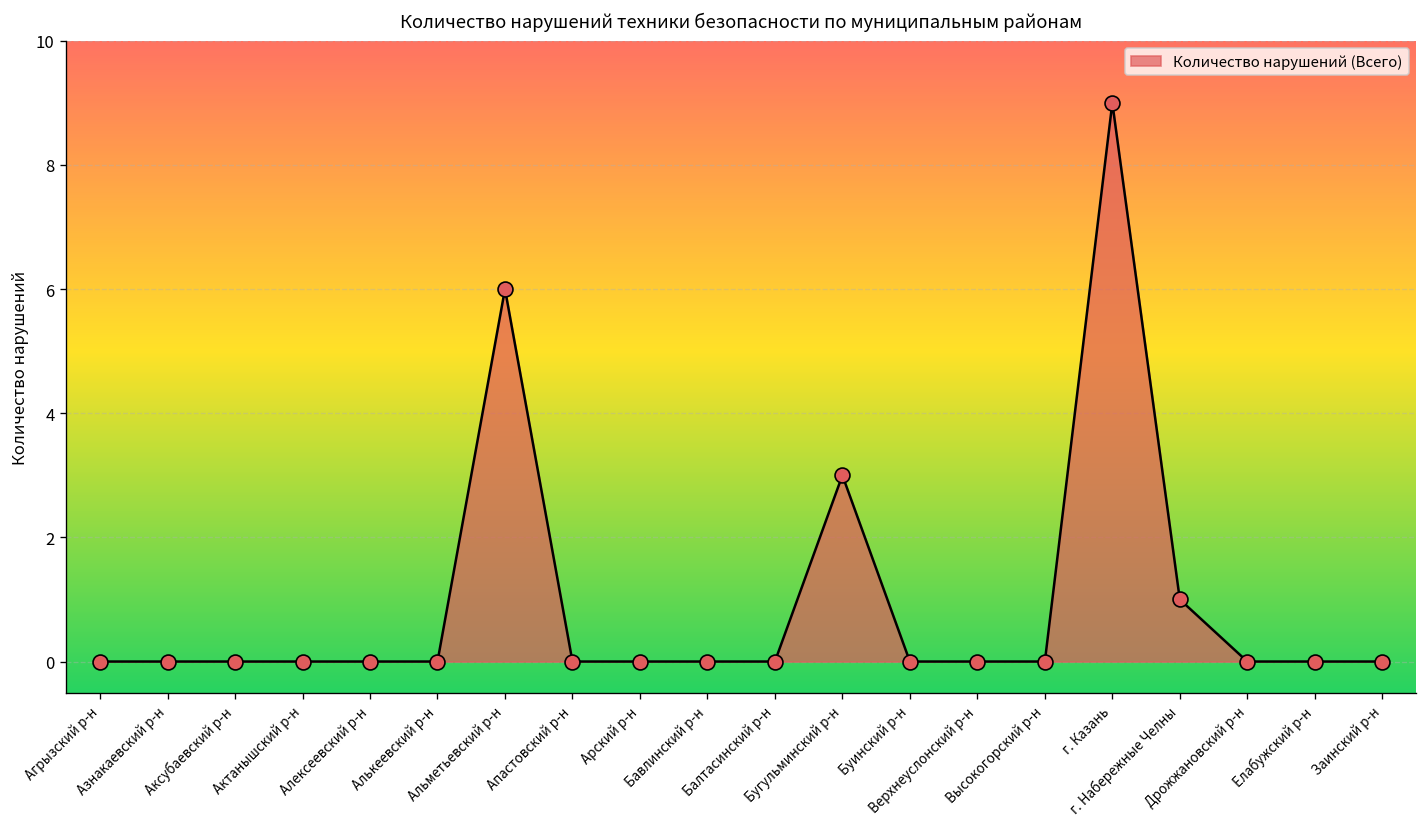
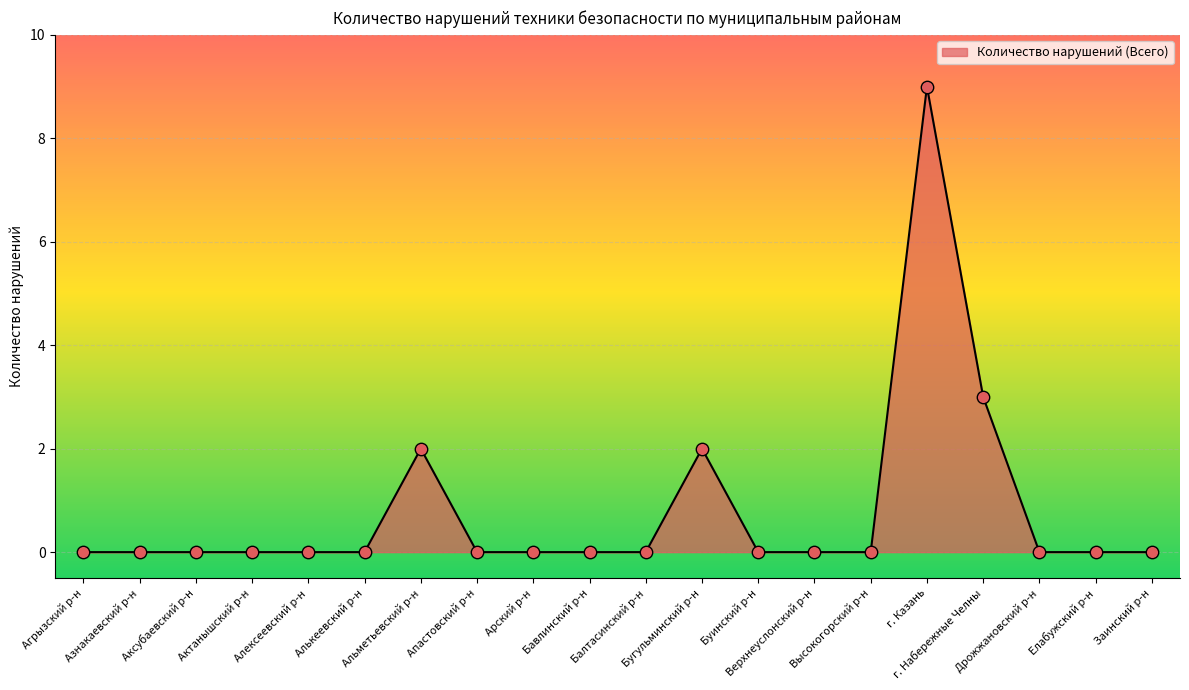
  {
    "Агрызский р-н": 0,
    "Азнакаевский р-н": 0,
    "Аксубаевский р-н": 0,
    "Актанышский р-н": 0,
    "Алексеевский р-н": 0,
    "Алькеевский р-н": 0,
-   "Альметьевский р-н": 6,
+   "Альметьевский р-н": 2,
    "Апастовский р-н": 0,
    "Арский р-н": 0,
    "Бавлинский р-н": 0,
    "Балтасинский р-н": 0,
-   "Бугульминский р-н": 3,
+   "Бугульминский р-н": 2,
    "Буинский р-н": 0,
    "Верхнеуслонский р-н": 0,
    "Высокогорский р-н": 0,
    "г. Казань": 9,
-   "г. Набережные Челны": 1,
+   "г. Набережные Челны": 3,
    "Дрожжановский р-н": 0,
    "Елабужский р-н": 0,
    "Заинский р-н": 0
  }
